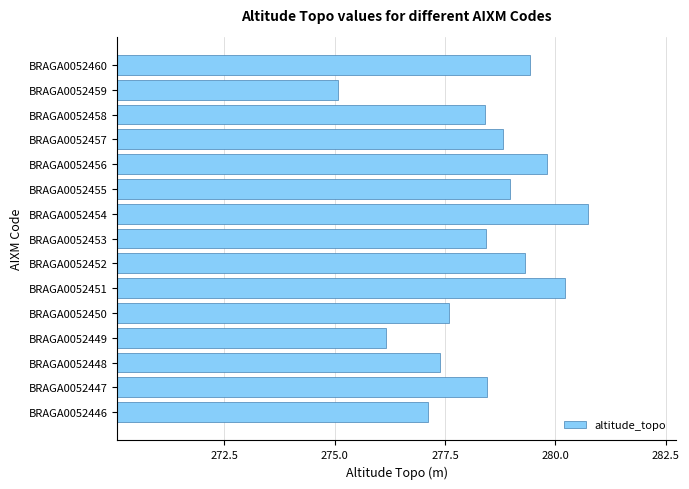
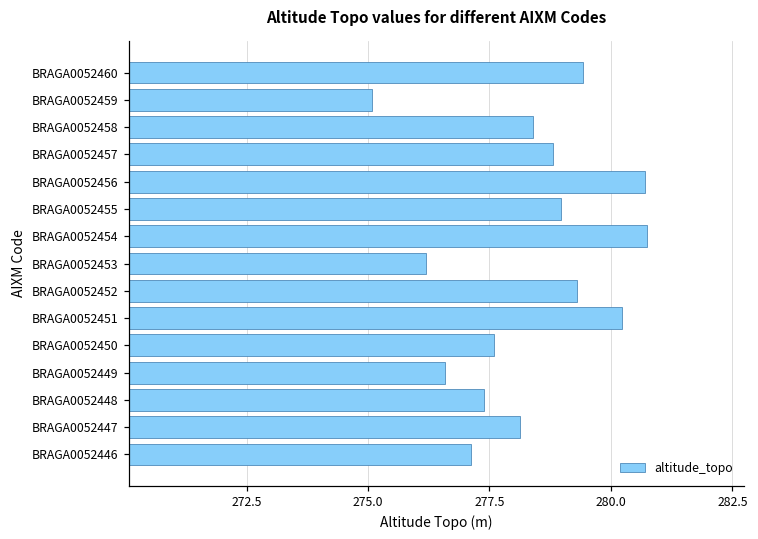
  {
    "BRAGA0052460": 279.4,
    "BRAGA0052459": 275.1,
    "BRAGA0052458": 278.4,
    "BRAGA0052457": 278.8,
-   "BRAGA0052456": 279.8,
+   "BRAGA0052456": 280.7,
    "BRAGA0052455": 279.0,
    "BRAGA0052454": 280.7,
-   "BRAGA0052453": 278.4,
+   "BRAGA0052453": 276.2,
    "BRAGA0052452": 279.3,
    "BRAGA0052451": 280.2,
    "BRAGA0052450": 277.6,
-   "BRAGA0052449": 276.2,
+   "BRAGA0052449": 276.6,
    "BRAGA0052448": 277.4,
-   "BRAGA0052447": 278.5,
+   "BRAGA0052447": 278.1,
    "BRAGA0052446": 277.1
  }
